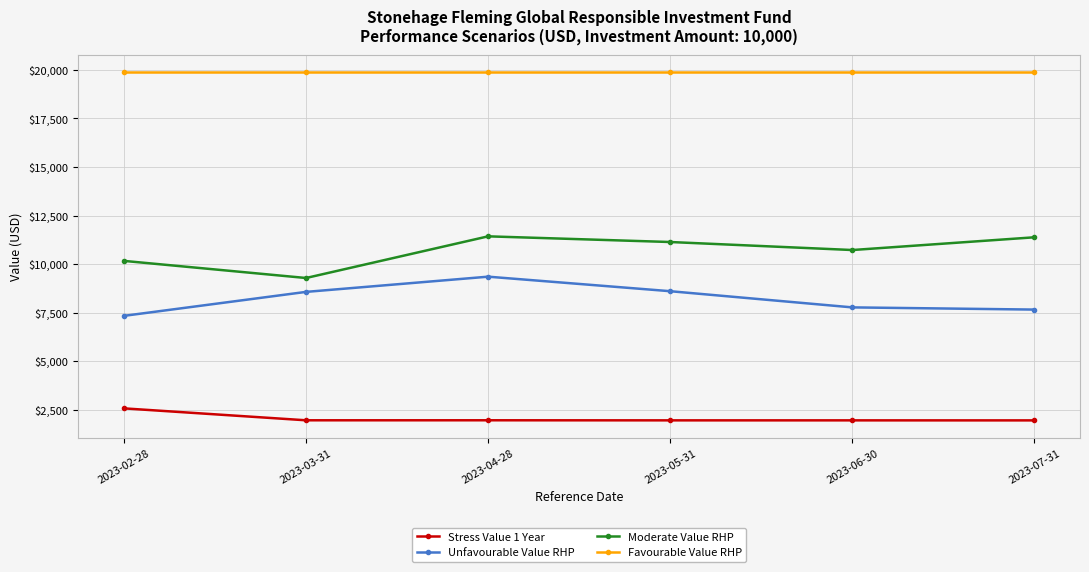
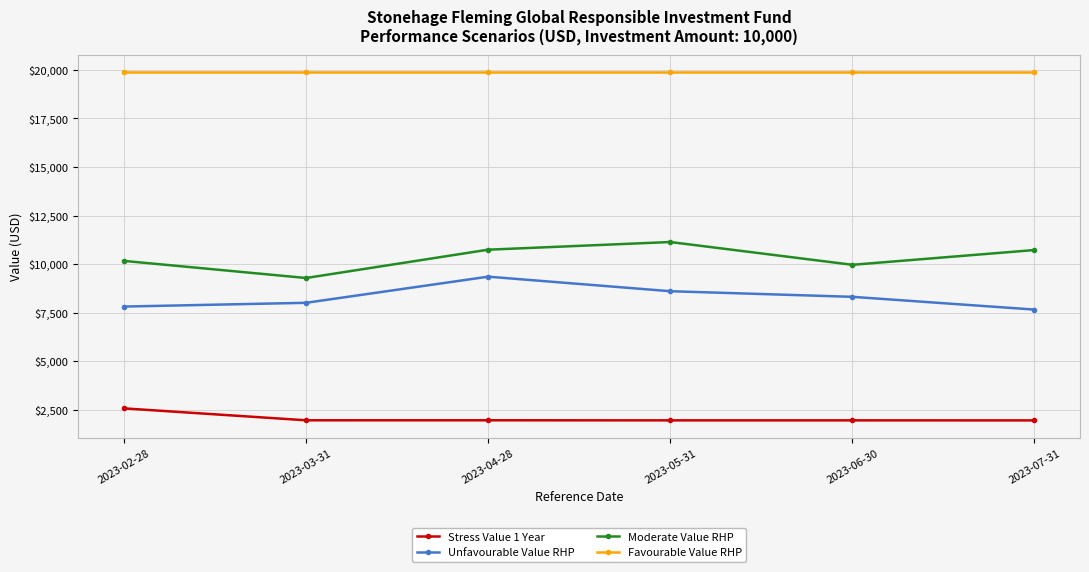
  {
    "Stress Value 1 Year": {
      "2023-02-28": "$2,600",
      "2023-03-31": "$2,000",
      "2023-04-28": "$2,000",
      "2023-05-31": "$2,000",
      "2023-06-30": "$2,000",
      "2023-07-31": "$2,000"
    },
    "Unfavourable Value RHP": {
-     "2023-02-28": "$7,300",
-     "2023-03-31": "$8,600",
+     "2023-02-28": "$7,800",
+     "2023-03-31": "$8,000",
      "2023-04-28": "$9,400",
      "2023-05-31": "$8,600",
-     "2023-06-30": "$7,800",
+     "2023-06-30": "$8,300",
      "2023-07-31": "$7,700"
    },
    "Moderate Value RHP": {
      "2023-02-28": "$10,200",
      "2023-03-31": "$9,300",
-     "2023-04-28": "$11,400",
+     "2023-04-28": "$10,700",
      "2023-05-31": "$11,100",
-     "2023-06-30": "$10,700",
-     "2023-07-31": "$11,400"
+     "2023-06-30": "$10,000",
+     "2023-07-31": "$10,700"
    },
    "Favourable Value RHP": {
      "2023-02-28": "$19,900",
      "2023-03-31": "$19,900",
      "2023-04-28": "$19,900",
      "2023-05-31": "$19,900",
      "2023-06-30": "$19,900",
      "2023-07-31": "$19,900"
    }
  }
